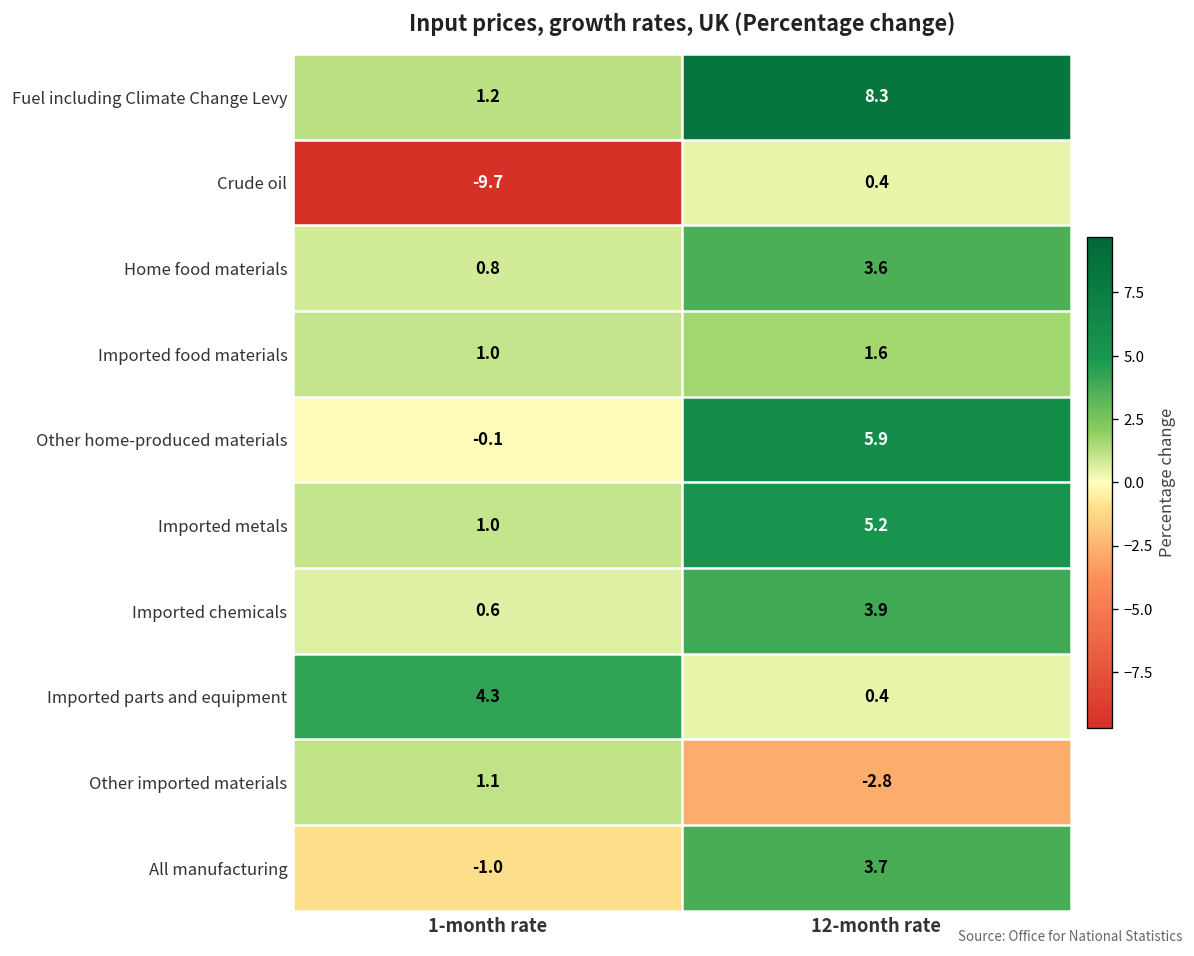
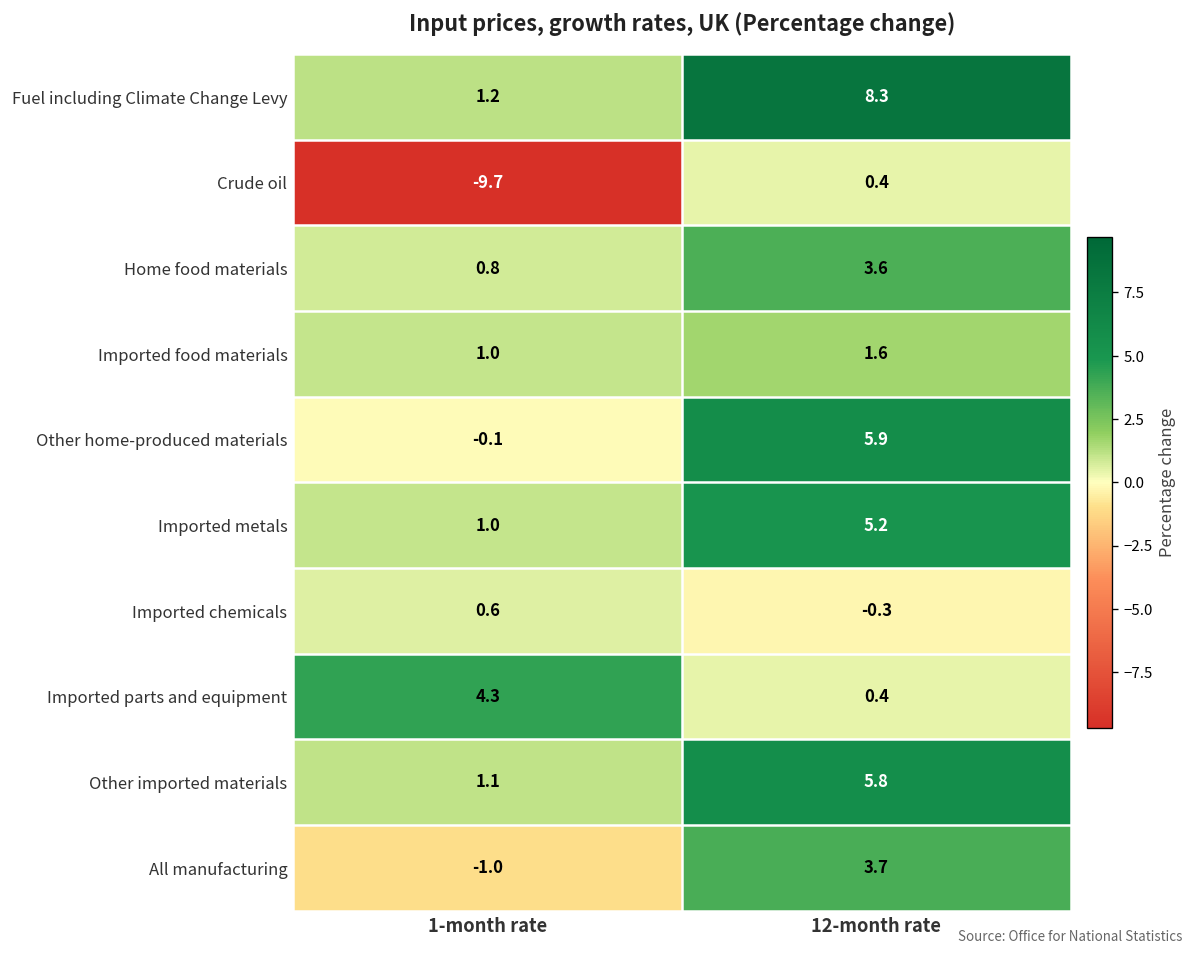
  {
    "Fuel including Climate Change Levy": {
      "1-month rate": 1.2,
      "12-month rate": 8.3
    },
    "Crude oil": {
      "1-month rate": -9.7,
      "12-month rate": 0.4
    },
    "Home food materials": {
      "1-month rate": 0.8,
      "12-month rate": 3.6
    },
    "Imported food materials": {
      "1-month rate": 1.0,
      "12-month rate": 1.6
    },
    "Other home-produced materials": {
      "1-month rate": -0.1,
      "12-month rate": 5.9
    },
    "Imported metals": {
      "1-month rate": 1.0,
      "12-month rate": 5.2
    },
    "Imported chemicals": {
      "1-month rate": 0.6,
-     "12-month rate": 3.9
+     "12-month rate": -0.3
    },
    "Imported parts and equipment": {
      "1-month rate": 4.3,
      "12-month rate": 0.4
    },
    "Other imported materials": {
      "1-month rate": 1.1,
-     "12-month rate": -2.8
+     "12-month rate": 5.8
    },
    "All manufacturing": {
      "1-month rate": -1.0,
      "12-month rate": 3.7
    }
  }
